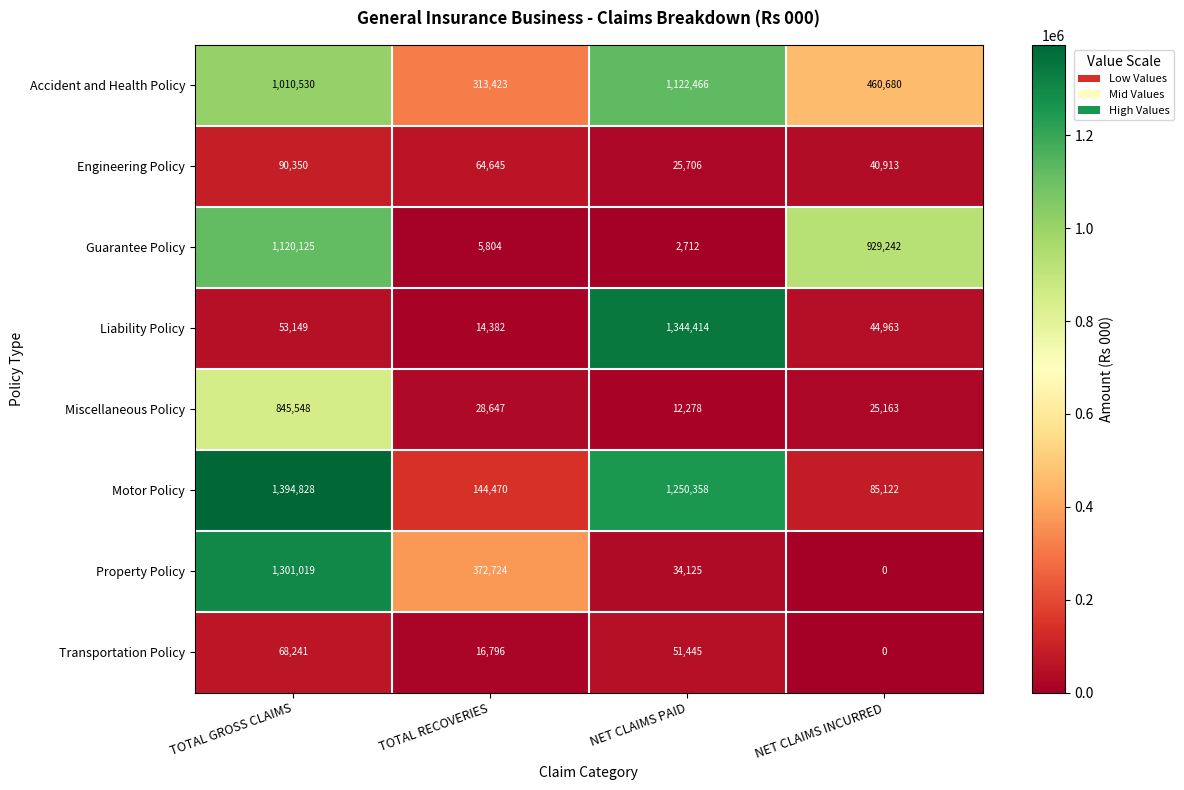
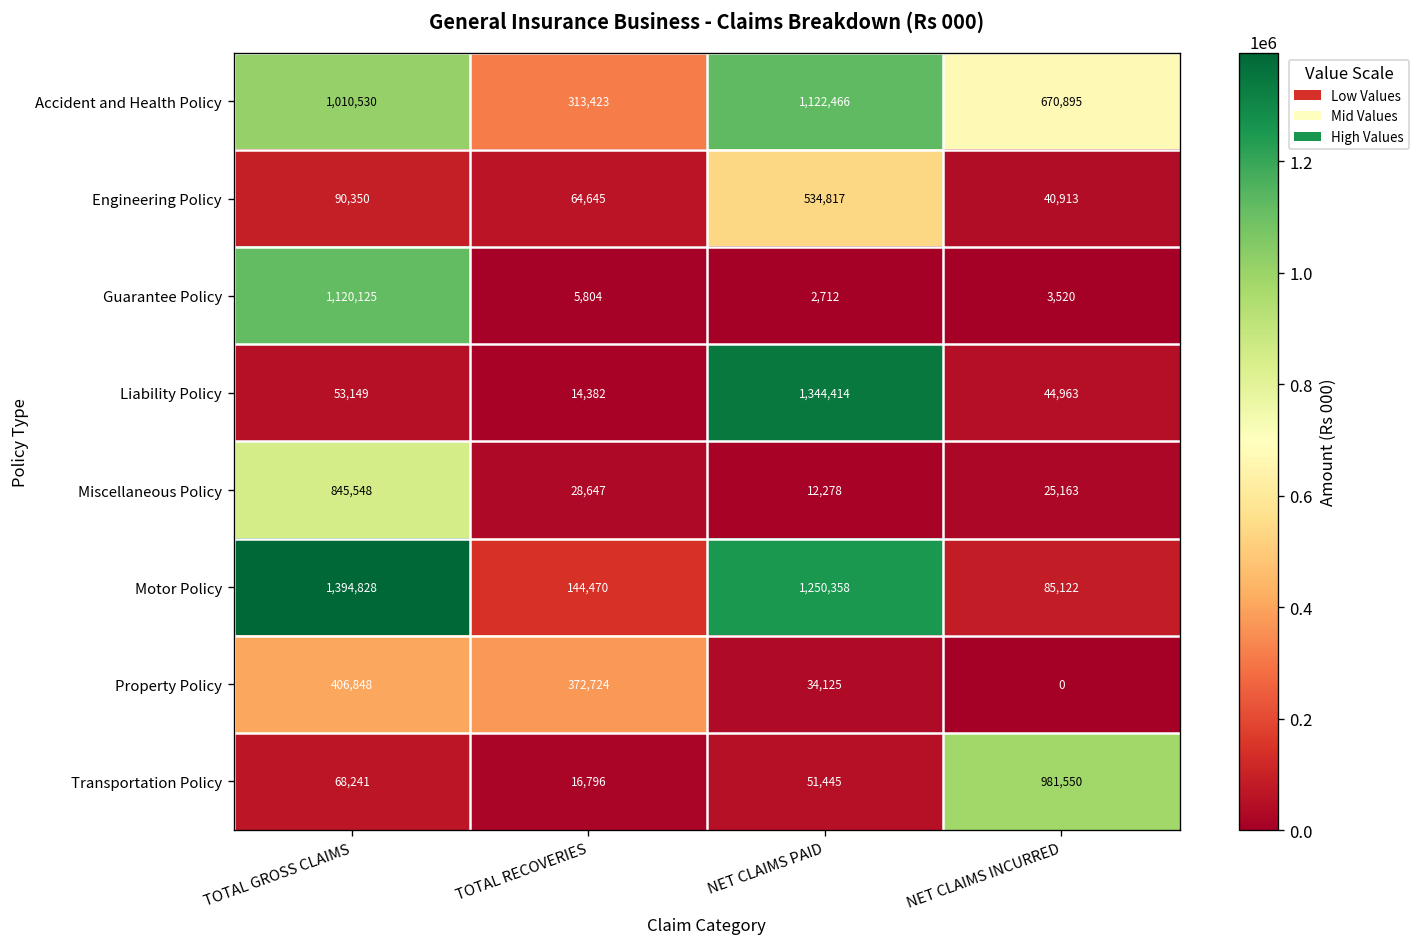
  {
    "Accident and Health Policy": {
      "TOTAL GROSS CLAIMS": "1,010,530",
      "TOTAL RECOVERIES": "313,423",
      "NET CLAIMS PAID": "1,122,466",
-     "NET CLAIMS INCURRED": "460,680"
+     "NET CLAIMS INCURRED": "670,895"
    },
    "Engineering Policy": {
      "TOTAL GROSS CLAIMS": "90,350",
      "TOTAL RECOVERIES": "64,645",
-     "NET CLAIMS PAID": "25,706",
+     "NET CLAIMS PAID": "534,817",
      "NET CLAIMS INCURRED": "40,913"
    },
    "Guarantee Policy": {
      "TOTAL GROSS CLAIMS": "1,120,125",
      "TOTAL RECOVERIES": "5,804",
      "NET CLAIMS PAID": "2,712",
-     "NET CLAIMS INCURRED": "929,242"
+     "NET CLAIMS INCURRED": "3,520"
    },
    "Liability Policy": {
      "TOTAL GROSS CLAIMS": "53,149",
      "TOTAL RECOVERIES": "14,382",
      "NET CLAIMS PAID": "1,344,414",
      "NET CLAIMS INCURRED": "44,963"
    },
    "Miscellaneous Policy": {
      "TOTAL GROSS CLAIMS": "845,548",
      "TOTAL RECOVERIES": "28,647",
      "NET CLAIMS PAID": "12,278",
      "NET CLAIMS INCURRED": "25,163"
    },
    "Motor Policy": {
      "TOTAL GROSS CLAIMS": "1,394,828",
      "TOTAL RECOVERIES": "144,470",
      "NET CLAIMS PAID": "1,250,358",
      "NET CLAIMS INCURRED": "85,122"
    },
    "Property Policy": {
-     "TOTAL GROSS CLAIMS": "1,301,019",
+     "TOTAL GROSS CLAIMS": "406,848",
      "TOTAL RECOVERIES": "372,724",
      "NET CLAIMS PAID": "34,125",
      "NET CLAIMS INCURRED": "0"
    },
    "Transportation Policy": {
      "TOTAL GROSS CLAIMS": "68,241",
      "TOTAL RECOVERIES": "16,796",
      "NET CLAIMS PAID": "51,445",
-     "NET CLAIMS INCURRED": "0"
+     "NET CLAIMS INCURRED": "981,550"
    }
  }
